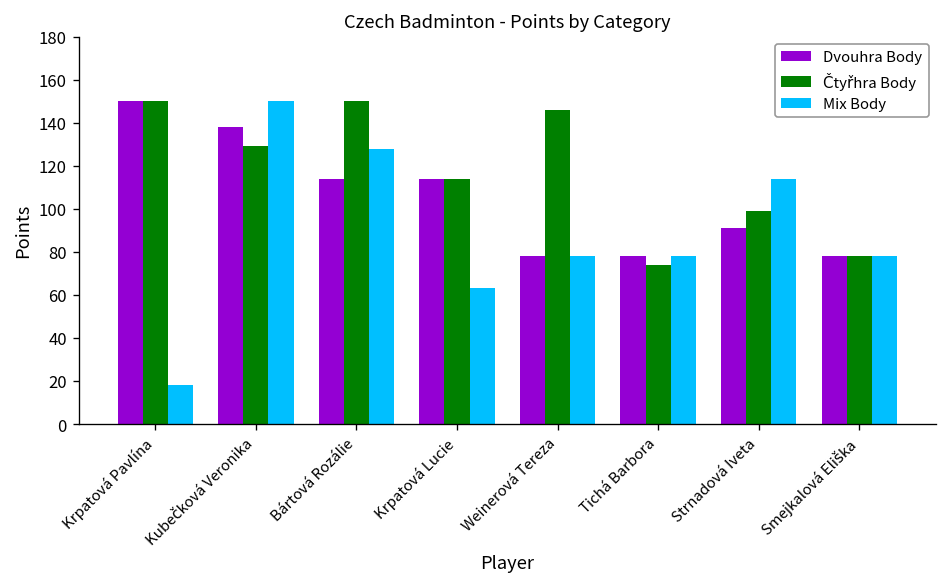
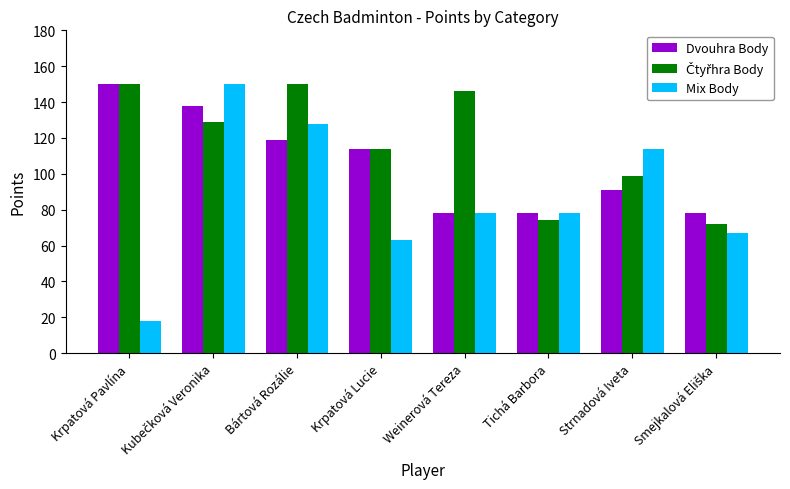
  {
    "Dvouhra Body": {
      "Krpatová Pavlína": 150,
      "Kubečková Veronika": 138,
-     "Bártová Rozálie": 114,
+     "Bártová Rozálie": 119,
      "Krpatová Lucie": 114,
      "Weinerová Tereza": 78,
      "Tichá Barbora": 78,
      "Strnadová Iveta": 91,
      "Smejkalová Eliška": 78
    },
    "Čtyřhra Body": {
      "Krpatová Pavlína": 150,
      "Kubečková Veronika": 129,
      "Bártová Rozálie": 150,
      "Krpatová Lucie": 114,
      "Weinerová Tereza": 146,
      "Tichá Barbora": 74,
      "Strnadová Iveta": 99,
-     "Smejkalová Eliška": 78
+     "Smejkalová Eliška": 72
    },
    "Mix Body": {
      "Krpatová Pavlína": 18,
      "Kubečková Veronika": 150,
      "Bártová Rozálie": 128,
      "Krpatová Lucie": 63,
      "Weinerová Tereza": 78,
      "Tichá Barbora": 78,
      "Strnadová Iveta": 114,
-     "Smejkalová Eliška": 78
+     "Smejkalová Eliška": 67
    }
  }
